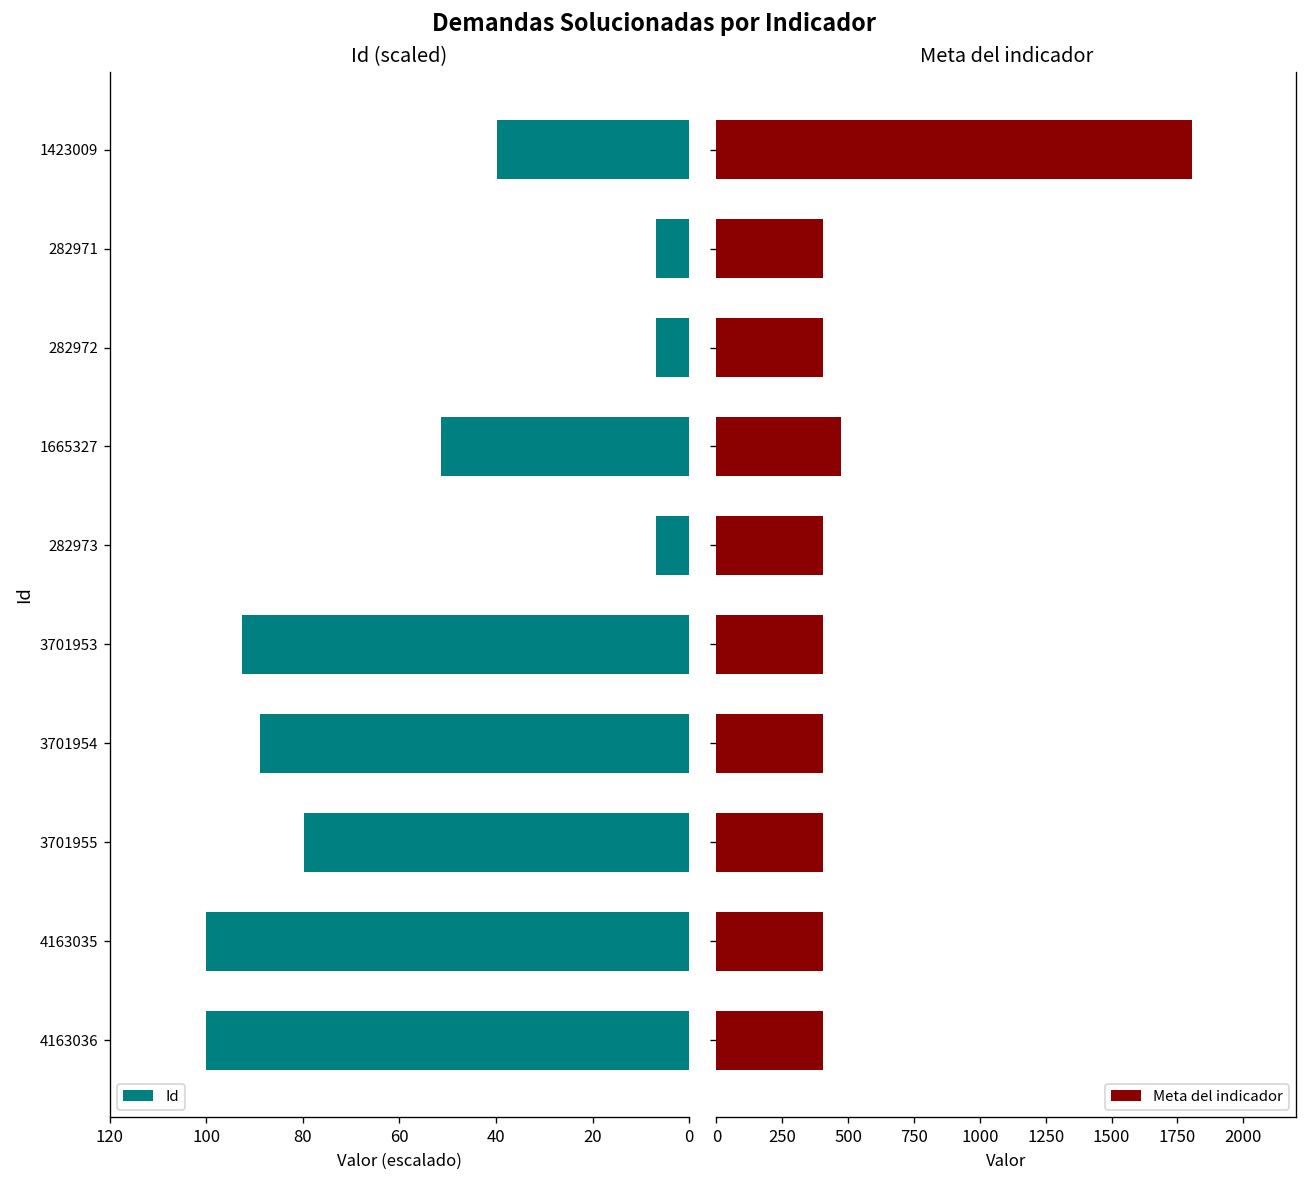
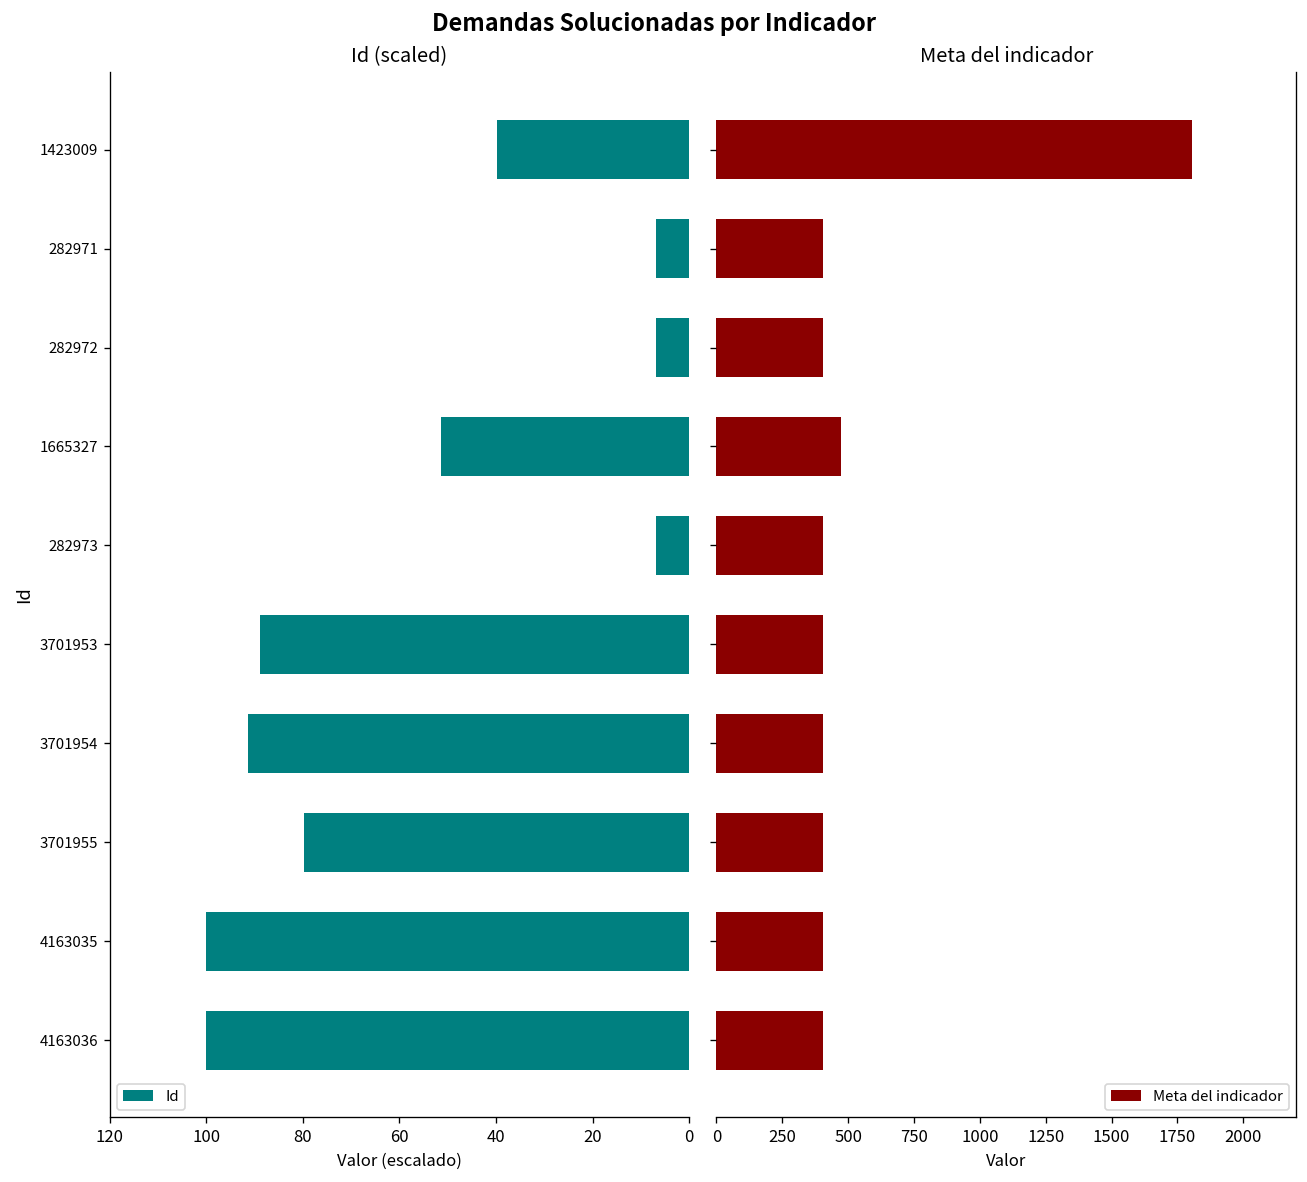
  {
    "Id (scaled)": {
      "1423009": 40,
      "282971": 7,
      "282972": 7,
      "1665327": 51,
      "282973": 7,
-     "3701953": 93,
-     "3701954": 89,
+     "3701953": 89,
+     "3701954": 91,
      "3701955": 80,
      "4163035": 100,
      "4163036": 100
    }
  }
